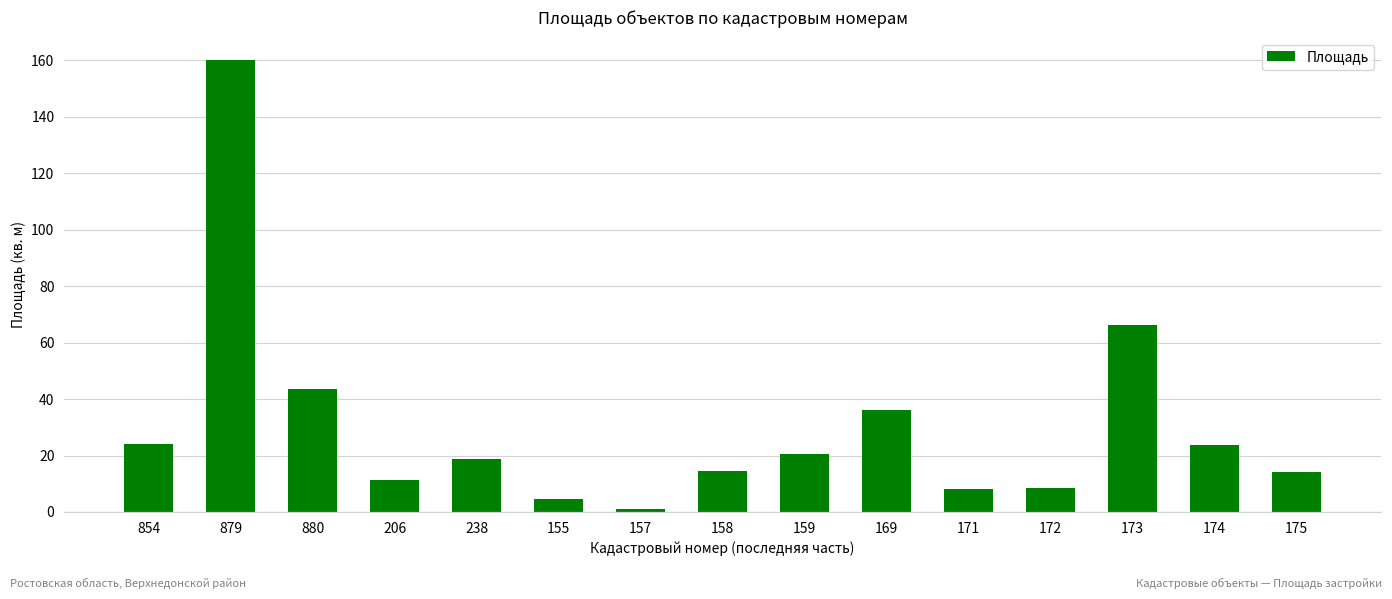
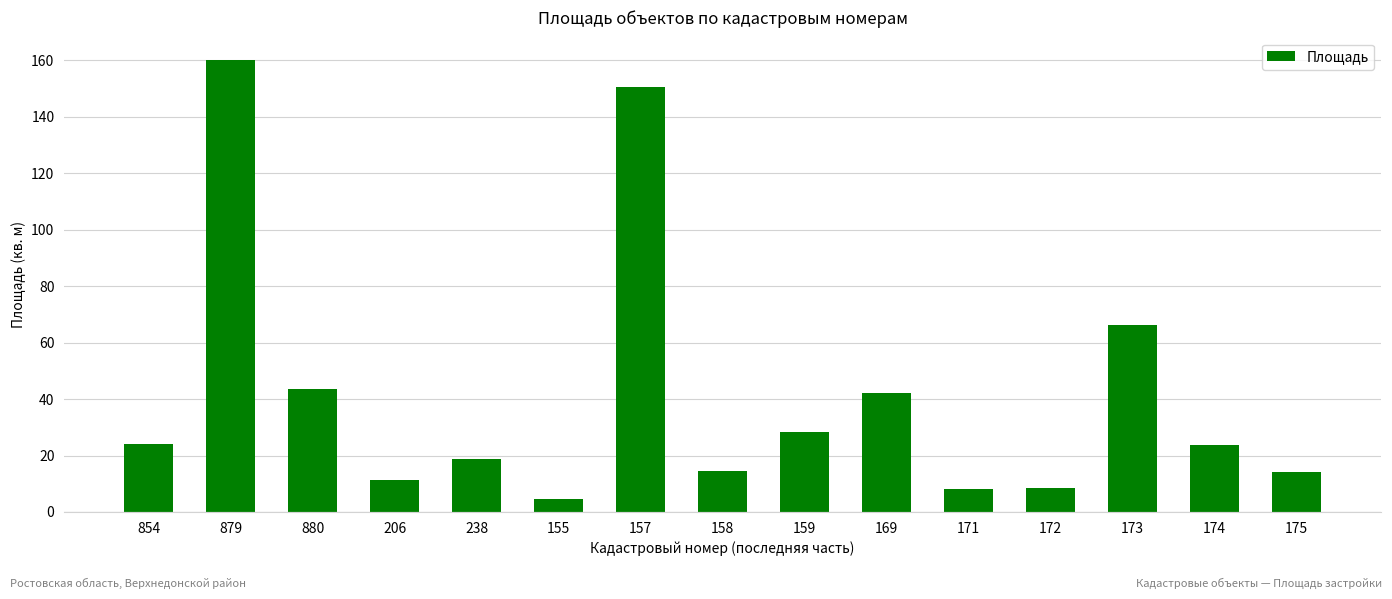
  {
    "854": 24,
    "879": 160,
    "880": 44,
    "206": 11,
    "238": 19,
    "155": 5,
-   "157": 1,
+   "157": 151,
    "158": 15,
-   "159": 21,
-   "169": 36,
+   "159": 29,
+   "169": 42,
    "171": 8,
    "172": 9,
    "173": 66,
    "174": 24,
    "175": 14
  }
